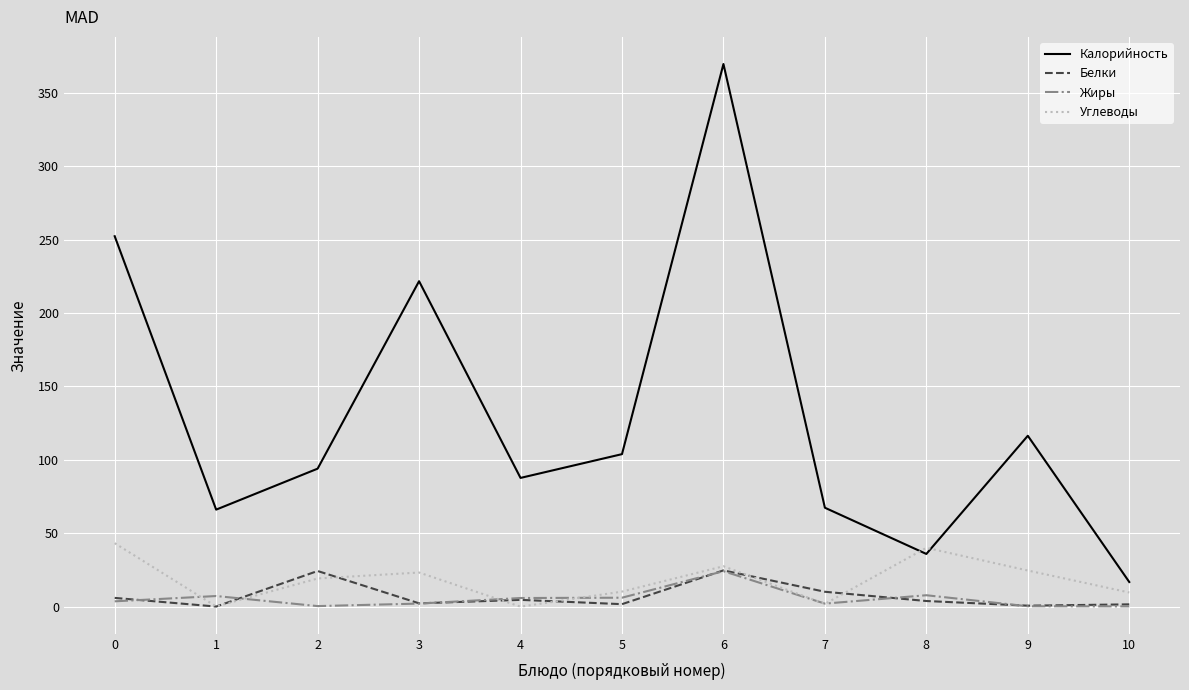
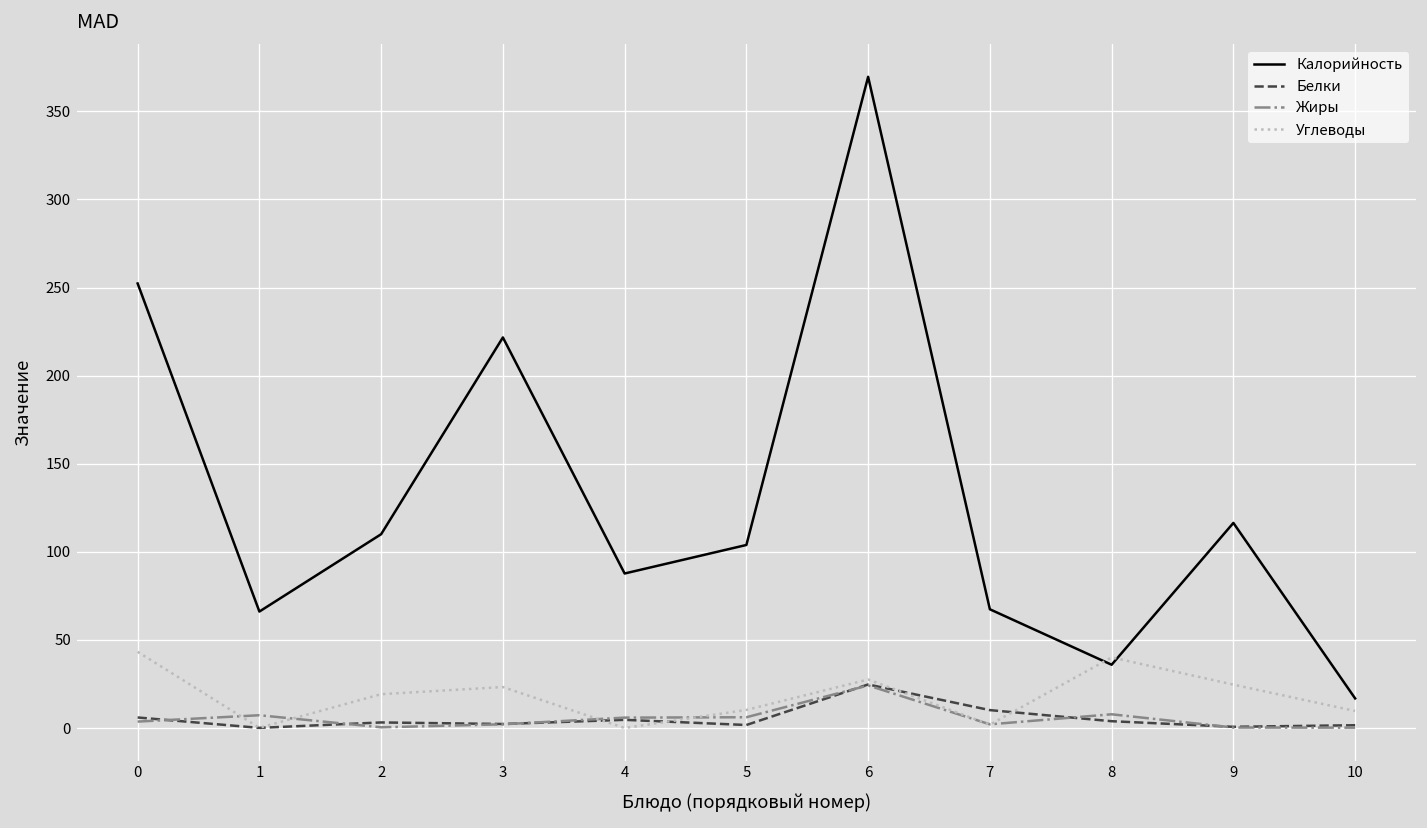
  {
    "Калорийность": {
      "0": 252,
      "1": 66,
-     "2": 94,
+     "2": 110,
      "3": 222,
      "4": 88,
      "5": 104,
      "6": 370,
      "7": 67,
      "8": 36,
      "9": 116,
      "10": 17
    },
    "Белки": {
      "0": 6,
-     "2": 24,
+     "2": 3,
      "5": 2,
      "7": 10,
      "8": 4
    },
    "Жиры": {
      "0": 4,
      "1": 7,
      "2": 0,
      "5": 6,
      "8": 8
    },
    "Углеводы": {
      "0": 43,
      "2": 19,
      "3": 23,
      "4": 0,
      "5": 10,
      "6": 28,
      "8": 40,
      "9": 25,
      "10": 10
    }
  }
